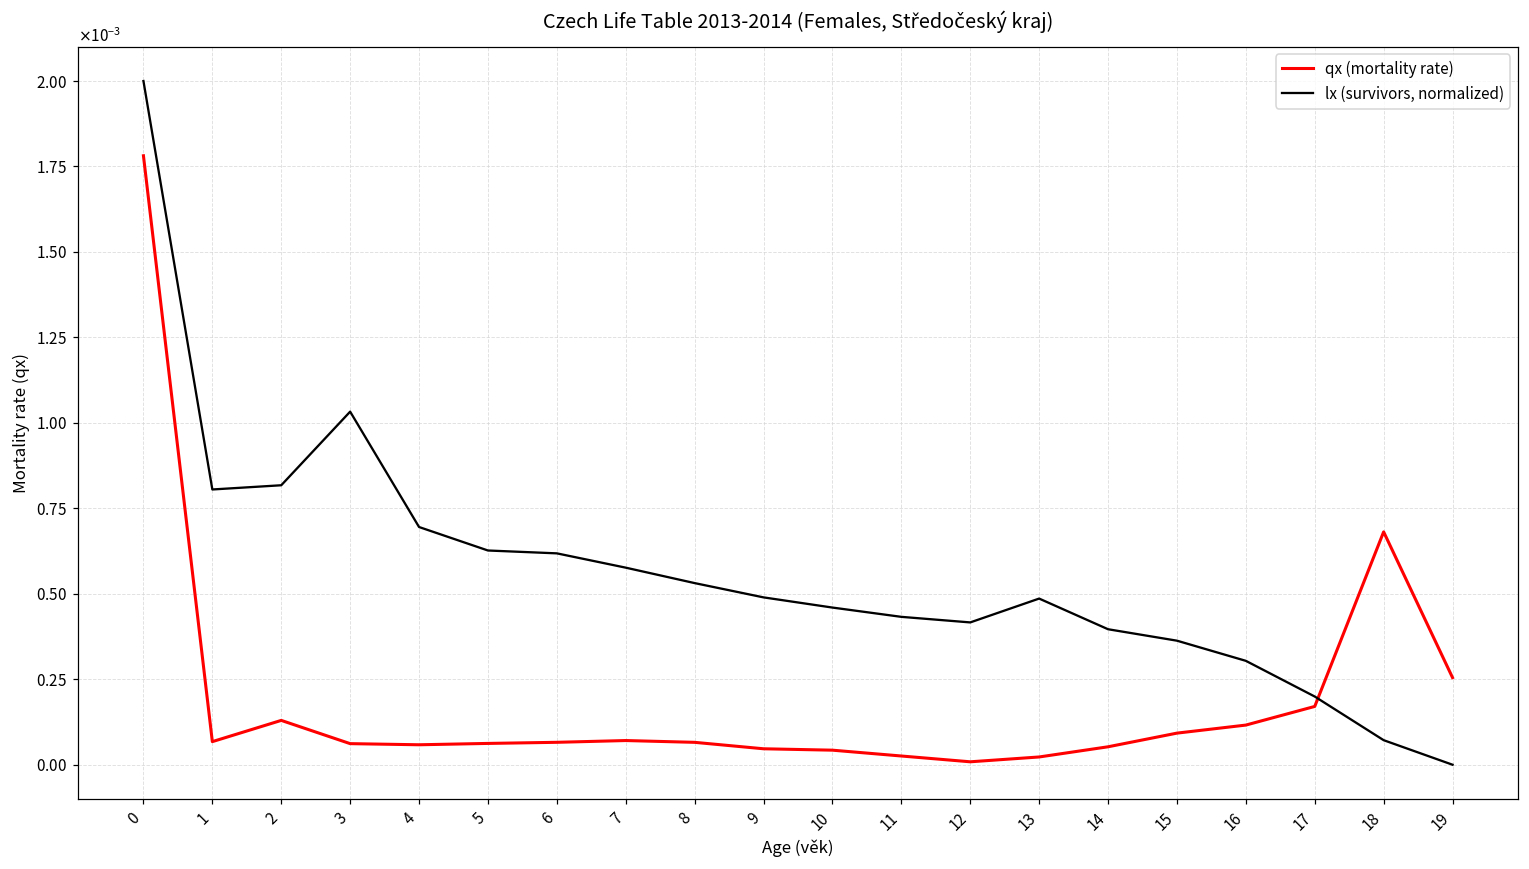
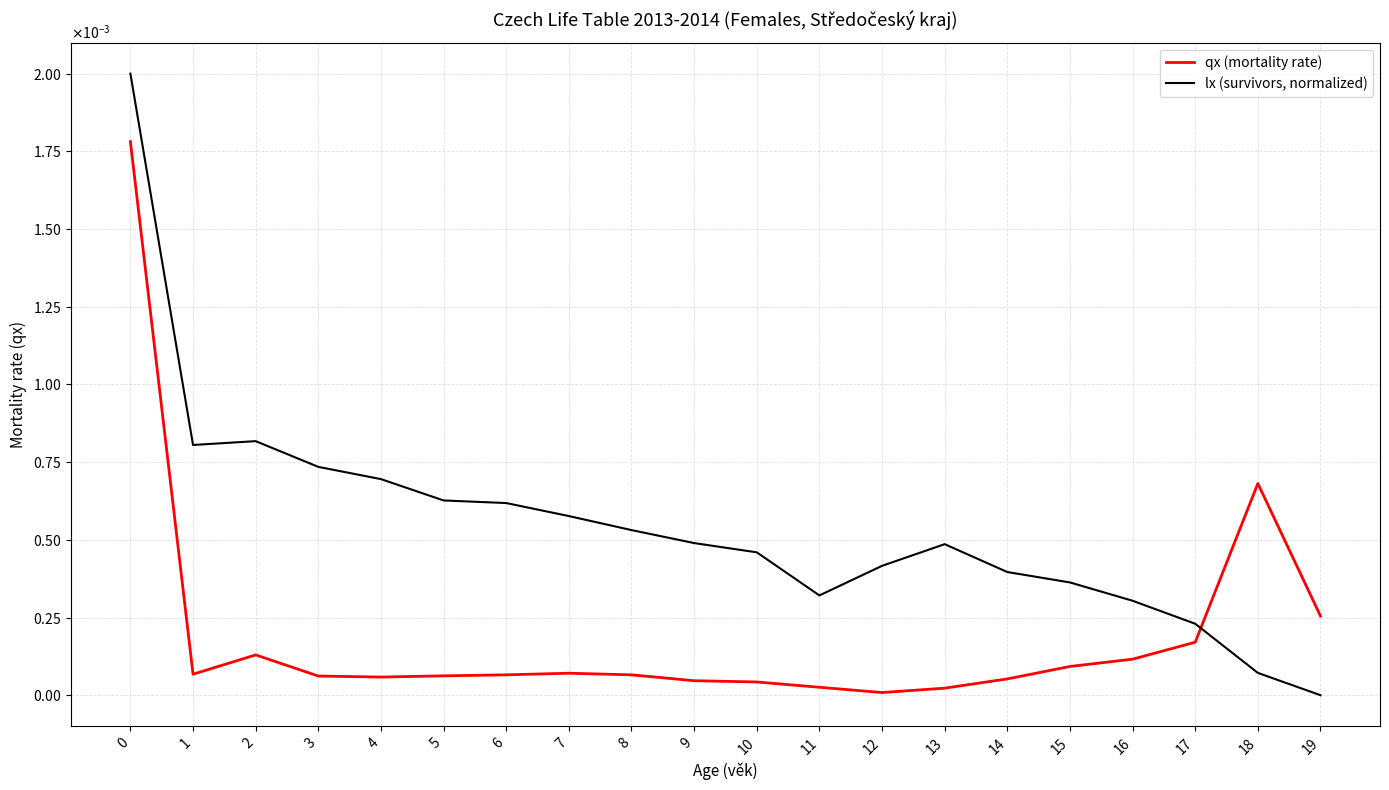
  {
    "qx (mortality rate)": {
      "0": 0.00178,
      "1": 0.00007,
      "2": 0.00013,
      "3": 0.00006,
      "4": 0.00006,
      "5": 0.00006,
      "6": 0.00007,
      "7": 0.00007,
      "8": 0.00007,
      "9": 0.00005,
      "10": 0.00004,
      "11": 0.00003,
      "12": 0.00001,
      "13": 0.00002,
      "14": 0.00005,
      "15": 0.00009,
      "16": 0.00012,
      "17": 0.00017,
      "18": 0.00068,
      "19": 0.00025
    },
    "lx (survivors, normalized)": {
      "0": 0.00200,
      "1": 0.00081,
      "2": 0.00082,
-     "3": 0.00103,
+     "3": 0.00073,
      "4": 0.00070,
      "5": 0.00063,
      "6": 0.00062,
      "7": 0.00058,
      "8": 0.00053,
      "9": 0.00049,
      "10": 0.00046,
-     "11": 0.00043,
+     "11": 0.00032,
      "12": 0.00042,
      "13": 0.00049,
      "14": 0.00040,
      "15": 0.00036,
      "16": 0.00030,
-     "17": 0.00020,
+     "17": 0.00023,
      "18": 0.00007,
      "19": 0.00000
    }
  }
